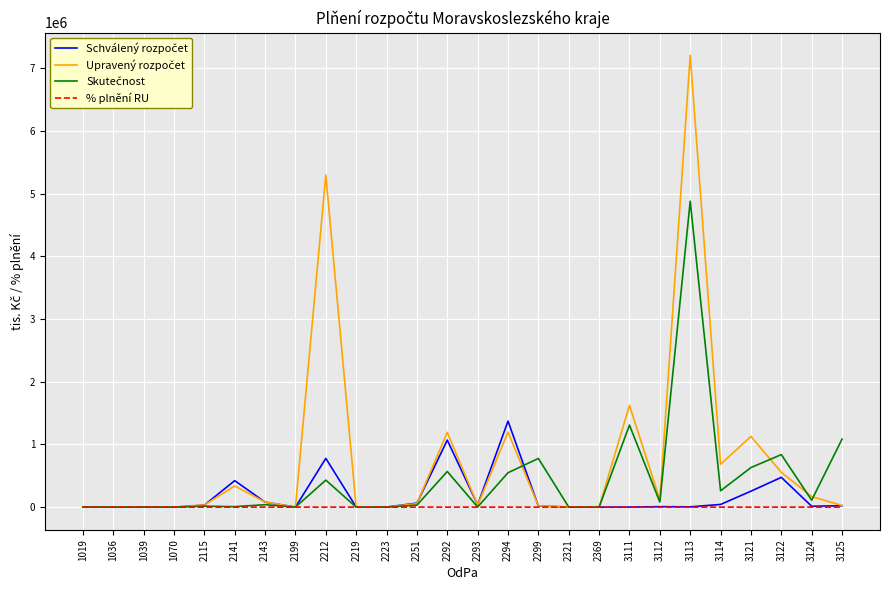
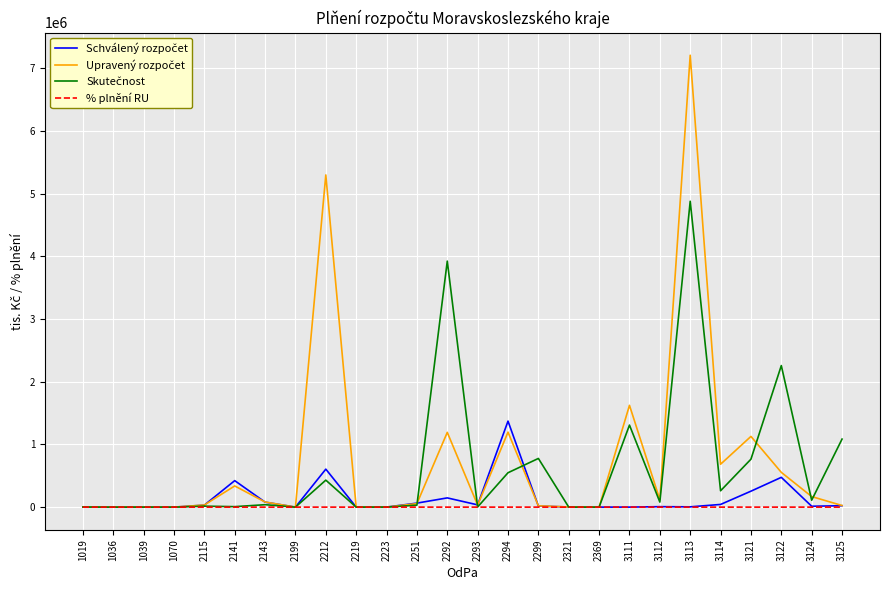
  {
    "Schválený rozpočet": {
      "2141": 400000,
-     "2212": 800000,
-     "2292": 1100000,
+     "2212": 600000,
+     "2292": 100000,
      "2294": 1400000,
      "3114": 0,
      "3121": 300000,
      "3122": 500000
    },
    "Upravený rozpočet": {
      "2141": 300000,
      "2212": 5300000,
      "2292": 1200000,
      "2294": 1200000,
      "3111": 1600000,
      "3113": 7200000,
      "3114": 700000,
      "3121": 1100000,
      "3122": 600000,
      "3124": 200000
    },
    "Skutečnost": {
      "2212": 400000,
-     "2292": 600000,
+     "2292": 3900000,
      "2294": 500000,
      "2299": 800000,
      "3111": 1300000,
      "3113": 4900000,
      "3114": 300000,
-     "3121": 600000,
-     "3122": 800000,
+     "3121": 800000,
+     "3122": 2300000,
      "3124": 100000,
      "3125": 1100000
    },
    "% plnění RU": {
      "2212": 0,
      "2292": 0,
      "2294": 0,
      "3114": 0,
      "3121": 0,
      "3122": 0
    }
  }
